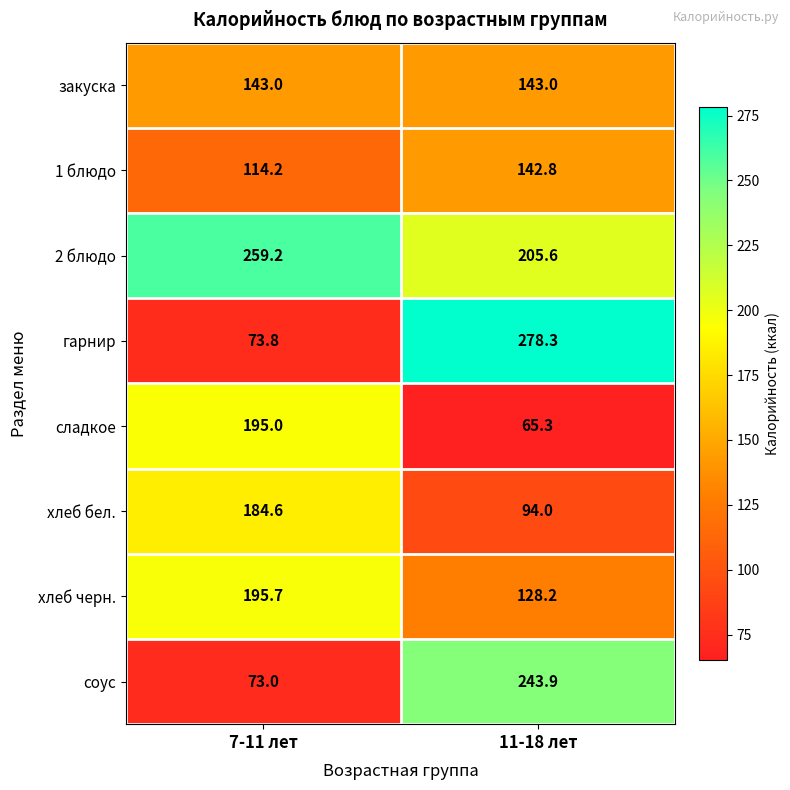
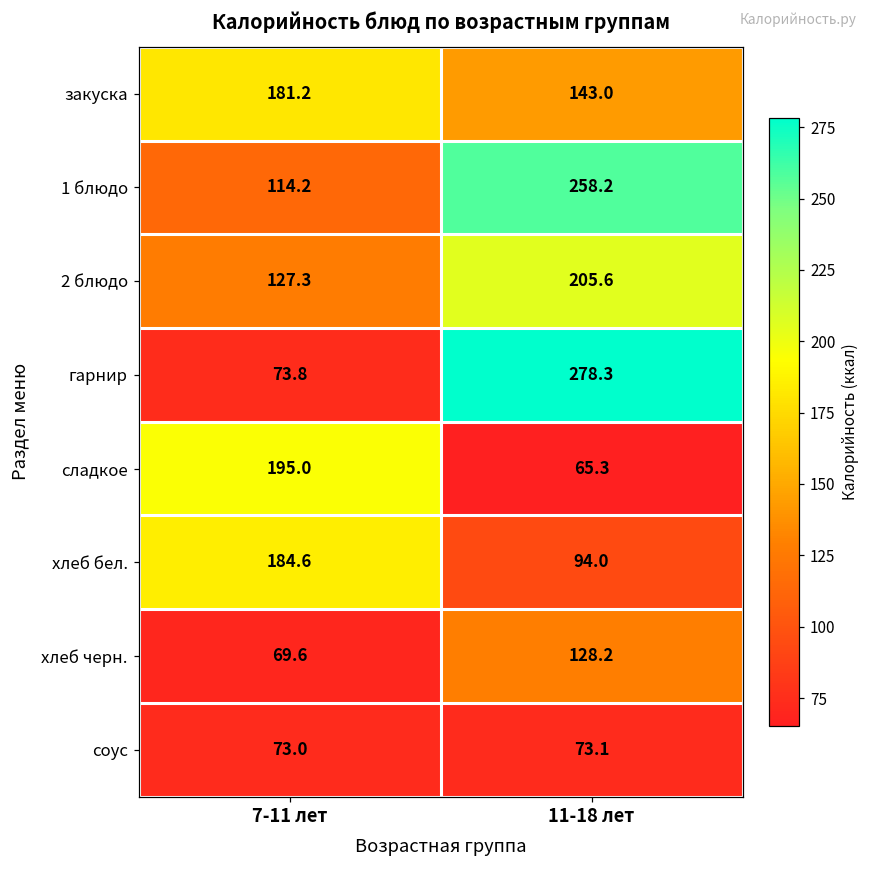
  {
    "закуска": {
-     "7-11 лет": 143.0,
+     "7-11 лет": 181.2,
      "11-18 лет": 143.0
    },
    "1 блюдо": {
      "7-11 лет": 114.2,
-     "11-18 лет": 142.8
+     "11-18 лет": 258.2
    },
    "2 блюдо": {
-     "7-11 лет": 259.2,
+     "7-11 лет": 127.3,
      "11-18 лет": 205.6
    },
    "гарнир": {
      "7-11 лет": 73.8,
      "11-18 лет": 278.3
    },
    "сладкое": {
      "7-11 лет": 195.0,
      "11-18 лет": 65.3
    },
    "хлеб бел.": {
      "7-11 лет": 184.6,
      "11-18 лет": 94.0
    },
    "хлеб черн.": {
-     "7-11 лет": 195.7,
+     "7-11 лет": 69.6,
      "11-18 лет": 128.2
    },
    "соус": {
      "7-11 лет": 73.0,
-     "11-18 лет": 243.9
+     "11-18 лет": 73.1
    }
  }
